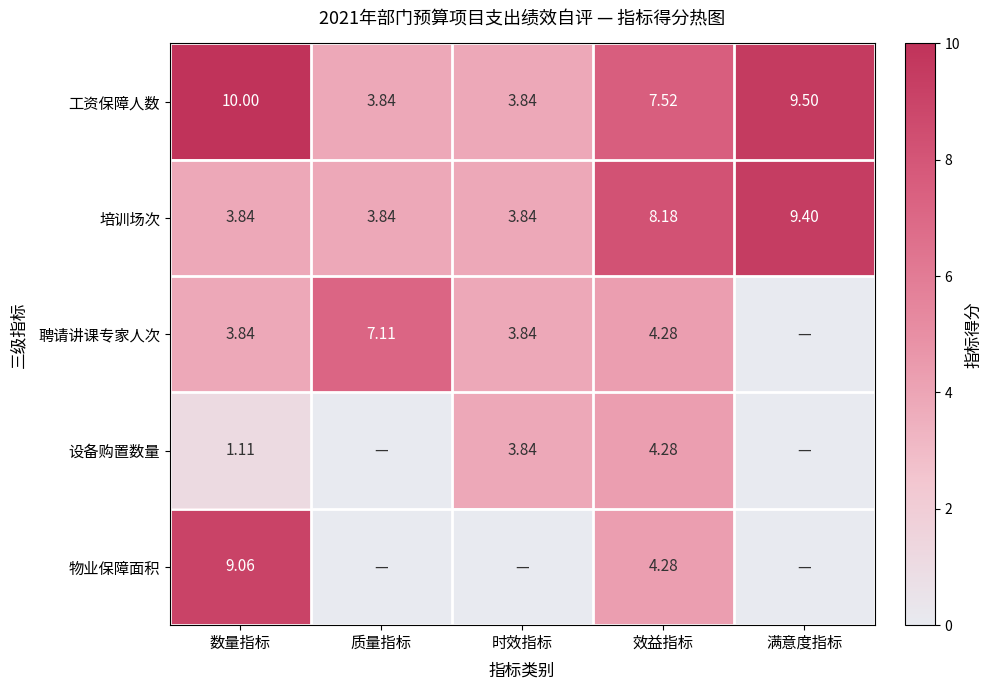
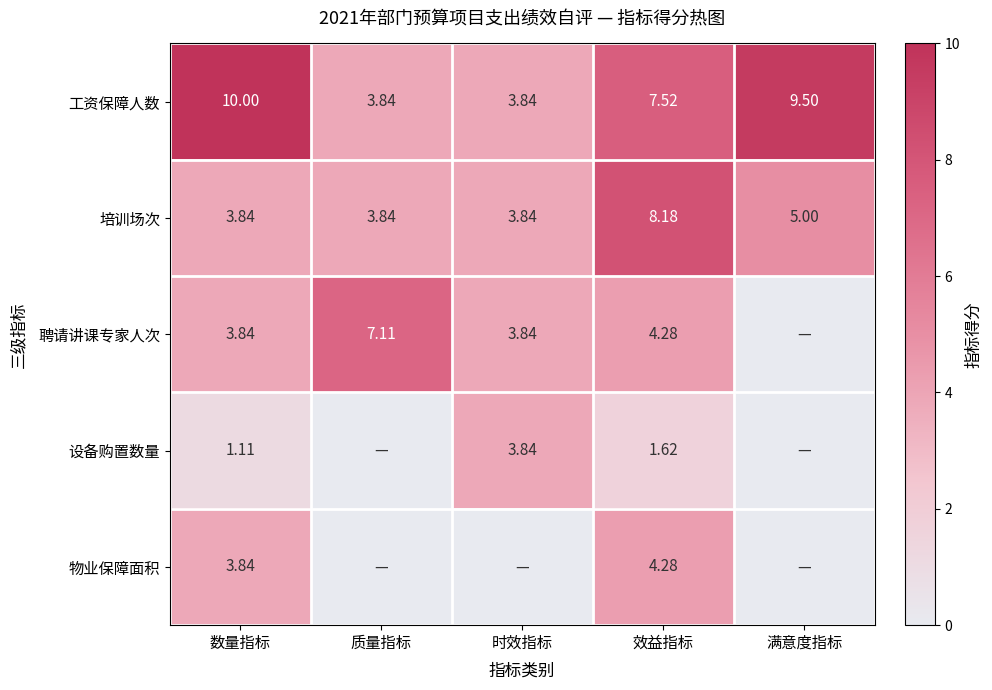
  {
    "工资保障人数": {
      "数量指标": 10.00,
      "质量指标": 3.84,
      "时效指标": 3.84,
      "效益指标": 7.52,
      "满意度指标": 9.50
    },
    "培训场次": {
      "数量指标": 3.84,
      "质量指标": 3.84,
      "时效指标": 3.84,
      "效益指标": 8.18,
-     "满意度指标": 9.40
+     "满意度指标": 5.00
    },
    "聘请讲课专家人次": {
      "数量指标": 3.84,
      "质量指标": 7.11,
      "时效指标": 3.84,
      "效益指标": 4.28
    },
    "设备购置数量": {
      "数量指标": 1.11,
      "时效指标": 3.84,
-     "效益指标": 4.28
+     "效益指标": 1.62
    },
    "物业保障面积": {
-     "数量指标": 9.06,
+     "数量指标": 3.84,
      "效益指标": 4.28
    }
  }
